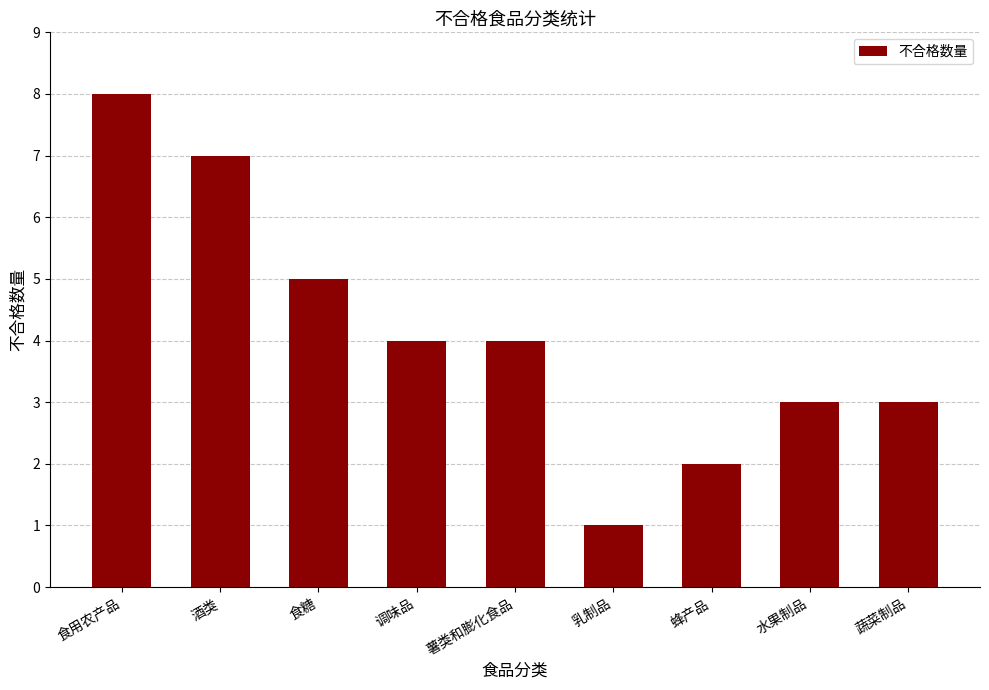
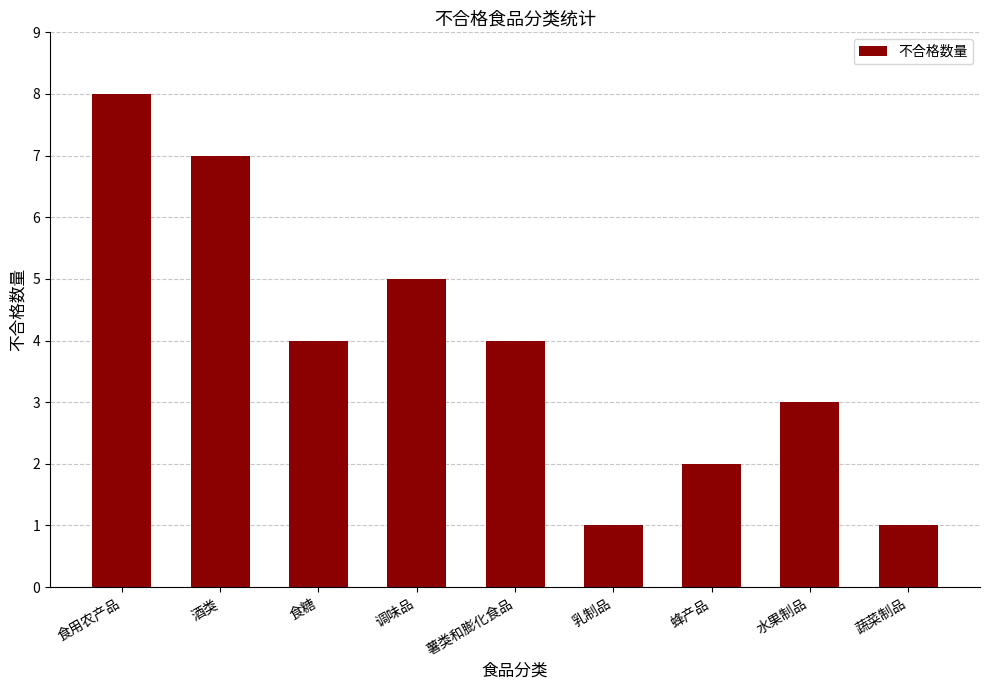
  {
    "食用农产品": 8,
    "酒类": 7,
-   "食糖": 5,
-   "调味品": 4,
+   "食糖": 4,
+   "调味品": 5,
    "薯类和膨化食品": 4,
    "乳制品": 1,
    "蜂产品": 2,
    "水果制品": 3,
-   "蔬菜制品": 3
+   "蔬菜制品": 1
  }
